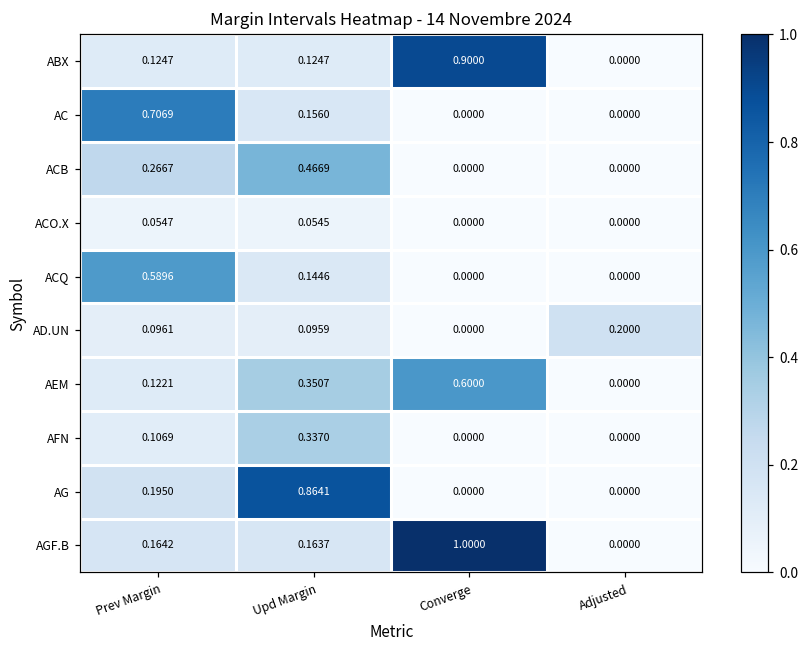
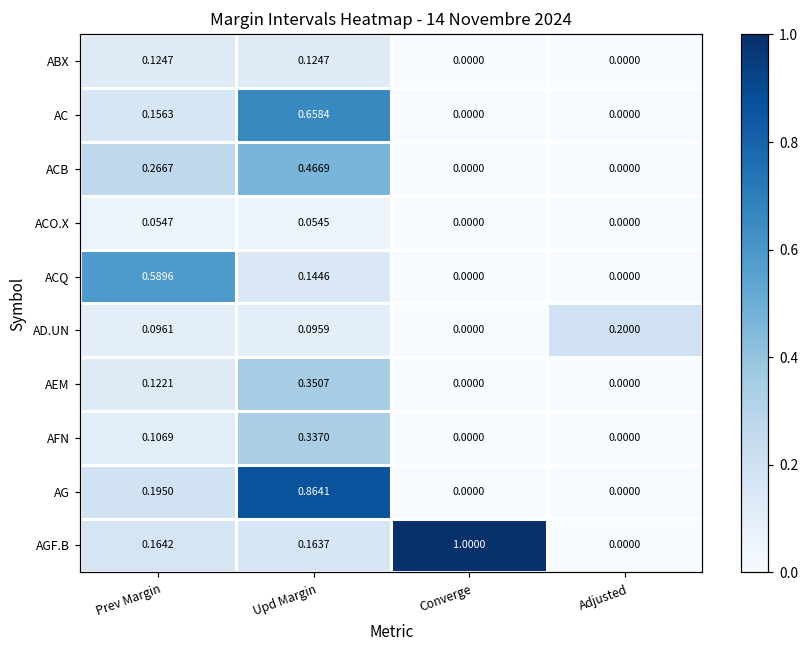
  {
    "ABX": {
      "Prev Margin": 0.1247,
      "Upd Margin": 0.1247,
-     "Converge": 0.9000,
+     "Converge": 0.0000,
      "Adjusted": 0.0000
    },
    "AC": {
-     "Prev Margin": 0.7069,
-     "Upd Margin": 0.1560,
+     "Prev Margin": 0.1563,
+     "Upd Margin": 0.6584,
      "Converge": 0.0000,
      "Adjusted": 0.0000
    },
    "ACB": {
      "Prev Margin": 0.2667,
      "Upd Margin": 0.4669,
      "Converge": 0.0000,
      "Adjusted": 0.0000
    },
    "ACO.X": {
      "Prev Margin": 0.0547,
      "Upd Margin": 0.0545,
      "Converge": 0.0000,
      "Adjusted": 0.0000
    },
    "ACQ": {
      "Prev Margin": 0.5896,
      "Upd Margin": 0.1446,
      "Converge": 0.0000,
      "Adjusted": 0.0000
    },
    "AD.UN": {
      "Prev Margin": 0.0961,
      "Upd Margin": 0.0959,
      "Converge": 0.0000,
      "Adjusted": 0.2000
    },
    "AEM": {
      "Prev Margin": 0.1221,
      "Upd Margin": 0.3507,
-     "Converge": 0.6000,
+     "Converge": 0.0000,
      "Adjusted": 0.0000
    },
    "AFN": {
      "Prev Margin": 0.1069,
      "Upd Margin": 0.3370,
      "Converge": 0.0000,
      "Adjusted": 0.0000
    },
    "AG": {
      "Prev Margin": 0.1950,
      "Upd Margin": 0.8641,
      "Converge": 0.0000,
      "Adjusted": 0.0000
    },
    "AGF.B": {
      "Prev Margin": 0.1642,
      "Upd Margin": 0.1637,
      "Converge": 1.0000,
      "Adjusted": 0.0000
    }
  }
